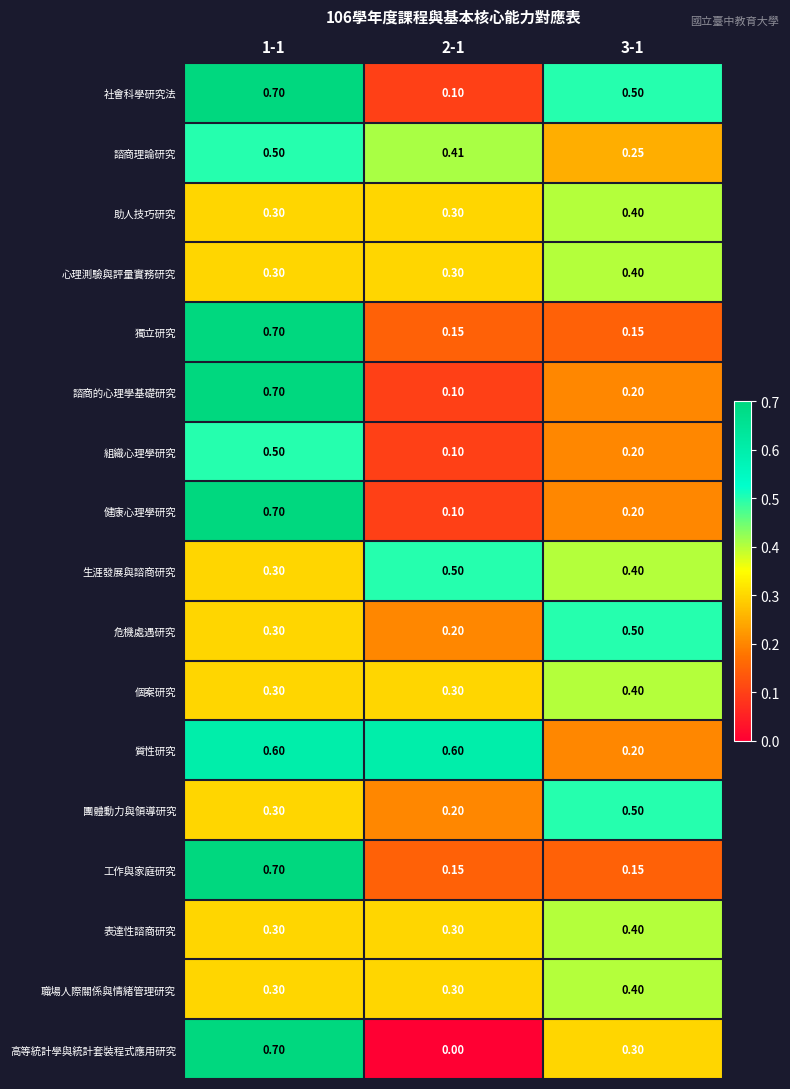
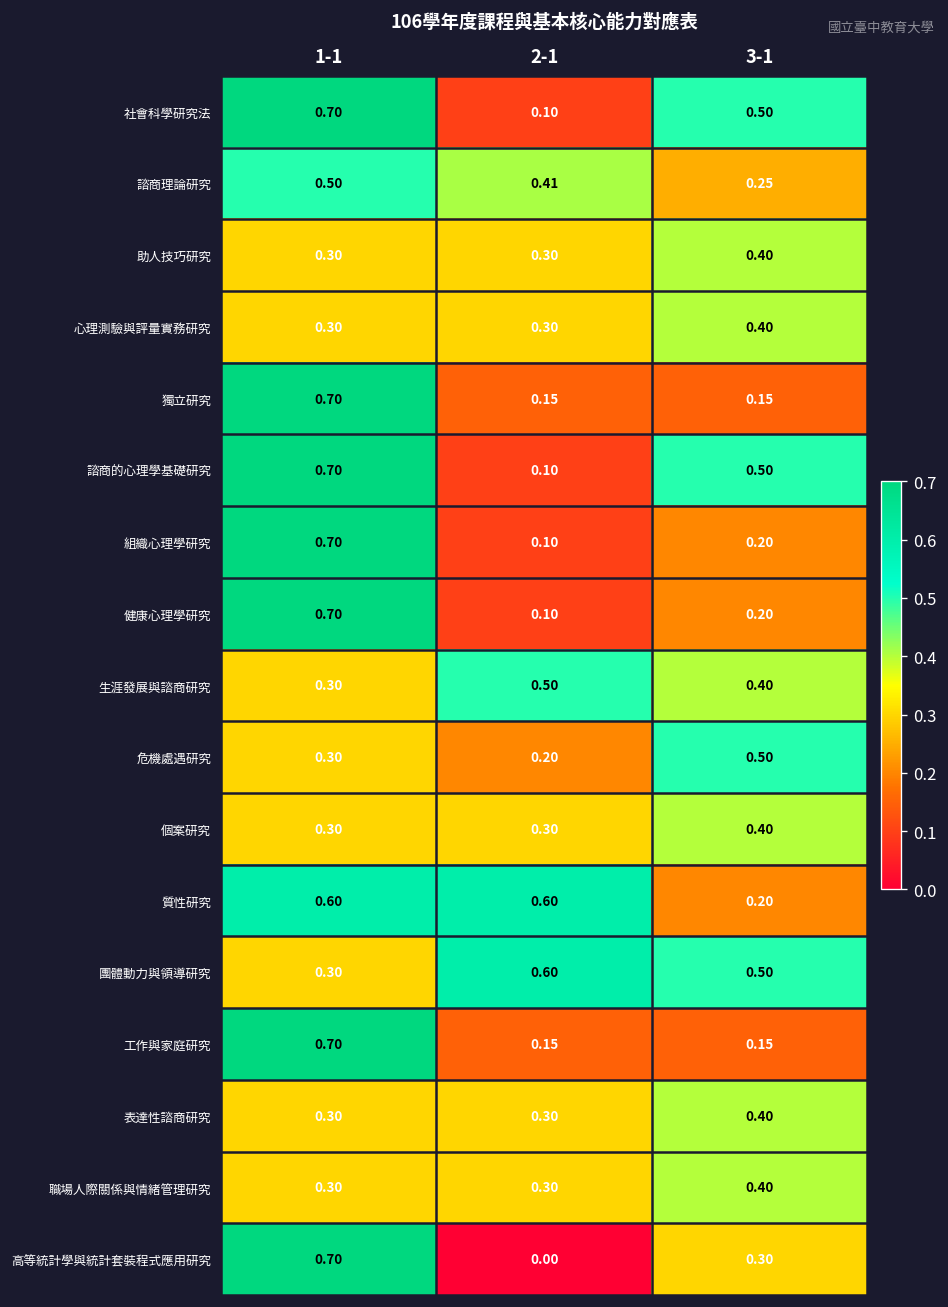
  {
    "社會科學研究法": {
      "1-1": 0.70,
      "2-1": 0.10,
      "3-1": 0.50
    },
    "諮商理論研究": {
      "1-1": 0.50,
      "2-1": 0.41,
      "3-1": 0.25
    },
    "助人技巧研究": {
      "1-1": 0.30,
      "2-1": 0.30,
      "3-1": 0.40
    },
    "心理測驗與評量實務研究": {
      "1-1": 0.30,
      "2-1": 0.30,
      "3-1": 0.40
    },
    "獨立研究": {
      "1-1": 0.70,
      "2-1": 0.15,
      "3-1": 0.15
    },
    "諮商的心理學基礎研究": {
      "1-1": 0.70,
      "2-1": 0.10,
-     "3-1": 0.20
+     "3-1": 0.50
    },
    "組織心理學研究": {
-     "1-1": 0.50,
+     "1-1": 0.70,
      "2-1": 0.10,
      "3-1": 0.20
    },
    "健康心理學研究": {
      "1-1": 0.70,
      "2-1": 0.10,
      "3-1": 0.20
    },
    "生涯發展與諮商研究": {
      "1-1": 0.30,
      "2-1": 0.50,
      "3-1": 0.40
    },
    "危機處遇研究": {
      "1-1": 0.30,
      "2-1": 0.20,
      "3-1": 0.50
    },
    "個案研究": {
      "1-1": 0.30,
      "2-1": 0.30,
      "3-1": 0.40
    },
    "質性研究": {
      "1-1": 0.60,
      "2-1": 0.60,
      "3-1": 0.20
    },
    "團體動力與領導研究": {
      "1-1": 0.30,
-     "2-1": 0.20,
+     "2-1": 0.60,
      "3-1": 0.50
    },
    "工作與家庭研究": {
      "1-1": 0.70,
      "2-1": 0.15,
      "3-1": 0.15
    },
    "表達性諮商研究": {
      "1-1": 0.30,
      "2-1": 0.30,
      "3-1": 0.40
    },
    "職場人際關係與情緒管理研究": {
      "1-1": 0.30,
      "2-1": 0.30,
      "3-1": 0.40
    },
    "高等統計學與統計套裝程式應用研究": {
      "1-1": 0.70,
      "2-1": 0.00,
      "3-1": 0.30
    }
  }
